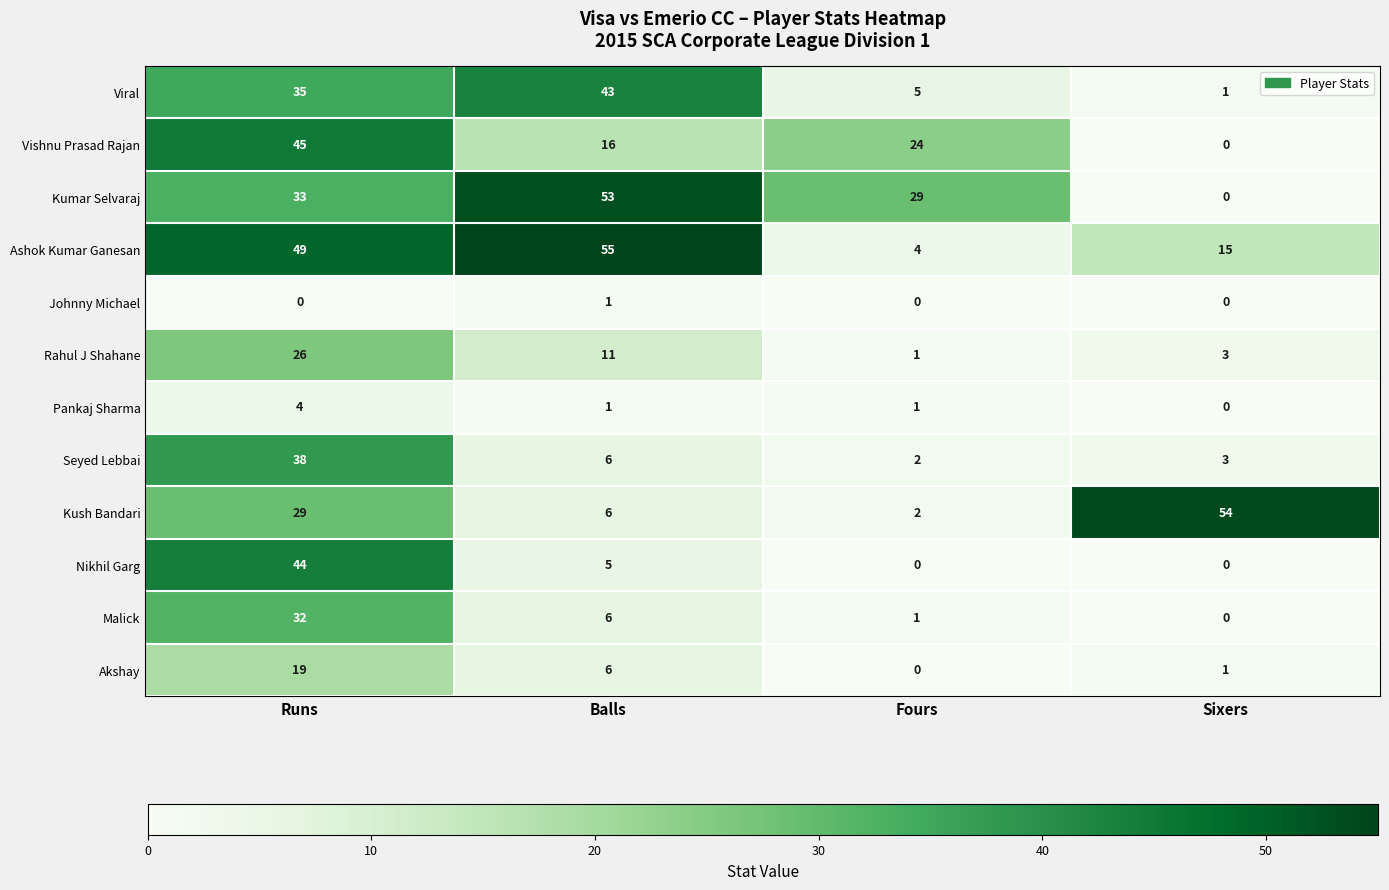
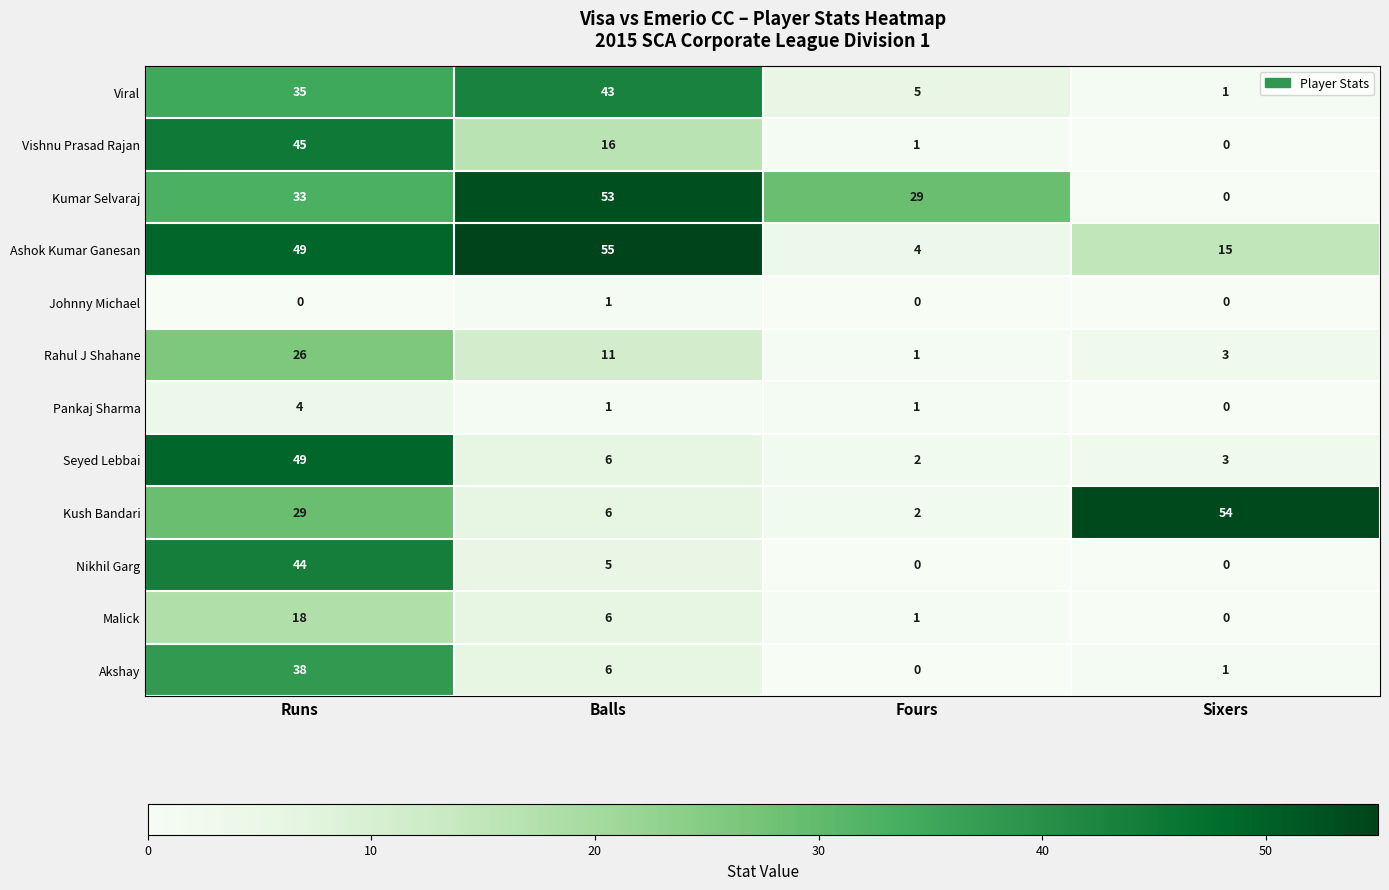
  {
    "Viral": {
      "Runs": 35,
      "Balls": 43,
      "Fours": 5,
      "Sixers": 1
    },
    "Vishnu Prasad Rajan": {
      "Runs": 45,
      "Balls": 16,
-     "Fours": 24,
+     "Fours": 1,
      "Sixers": 0
    },
    "Kumar Selvaraj": {
      "Runs": 33,
      "Balls": 53,
      "Fours": 29,
      "Sixers": 0
    },
    "Ashok Kumar Ganesan": {
      "Runs": 49,
      "Balls": 55,
      "Fours": 4,
      "Sixers": 15
    },
    "Johnny Michael": {
      "Runs": 0,
      "Balls": 1,
      "Fours": 0,
      "Sixers": 0
    },
    "Rahul J Shahane": {
      "Runs": 26,
      "Balls": 11,
      "Fours": 1,
      "Sixers": 3
    },
    "Pankaj Sharma": {
      "Runs": 4,
      "Balls": 1,
      "Fours": 1,
      "Sixers": 0
    },
    "Seyed Lebbai": {
-     "Runs": 38,
+     "Runs": 49,
      "Balls": 6,
      "Fours": 2,
      "Sixers": 3
    },
    "Kush Bandari": {
      "Runs": 29,
      "Balls": 6,
      "Fours": 2,
      "Sixers": 54
    },
    "Nikhil Garg": {
      "Runs": 44,
      "Balls": 5,
      "Fours": 0,
      "Sixers": 0
    },
    "Malick": {
-     "Runs": 32,
+     "Runs": 18,
      "Balls": 6,
      "Fours": 1,
      "Sixers": 0
    },
    "Akshay": {
-     "Runs": 19,
+     "Runs": 38,
      "Balls": 6,
      "Fours": 0,
      "Sixers": 1
    }
  }
